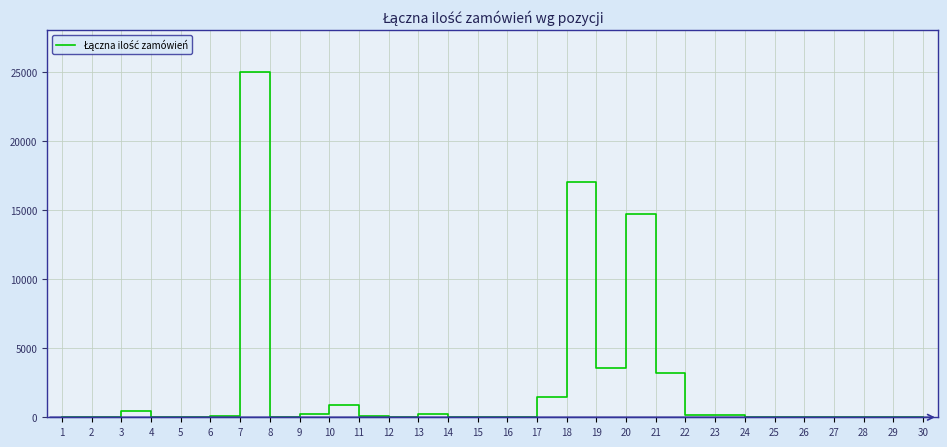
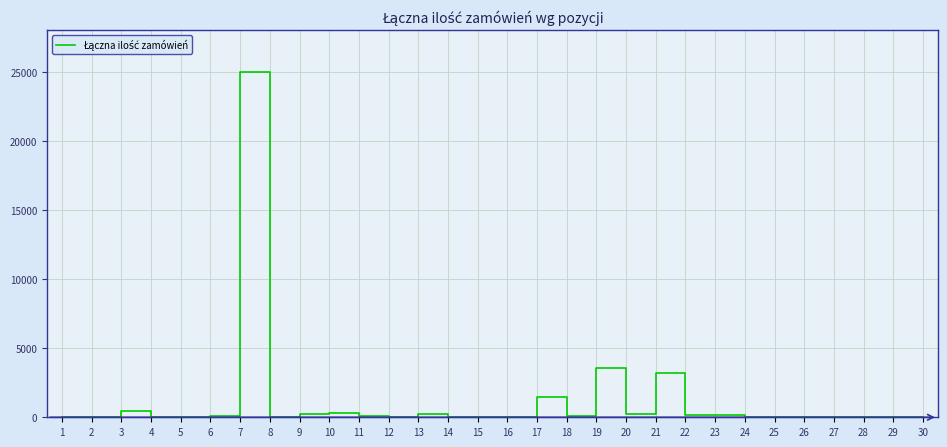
  {
    "1": 0,
    "2": 0,
    "3": 500,
    "4": 0,
    "5": 0,
    "6": 100,
    "7": 25100,
    "8": 0,
    "9": 300,
-   "10": 900,
+   "10": 300,
    "11": 100,
    "12": 0,
    "13": 300,
    "14": 0,
    "15": 0,
    "16": 0,
    "17": 1500,
-   "18": 17100,
+   "18": 100,
    "19": 3500,
-   "20": 14700,
+   "20": 200,
    "21": 3200,
    "22": 200,
    "23": 200,
    "24": 0,
    "25": 0,
    "26": 0,
    "27": 0,
    "28": 0,
    "29": 0,
    "30": 0
  }
